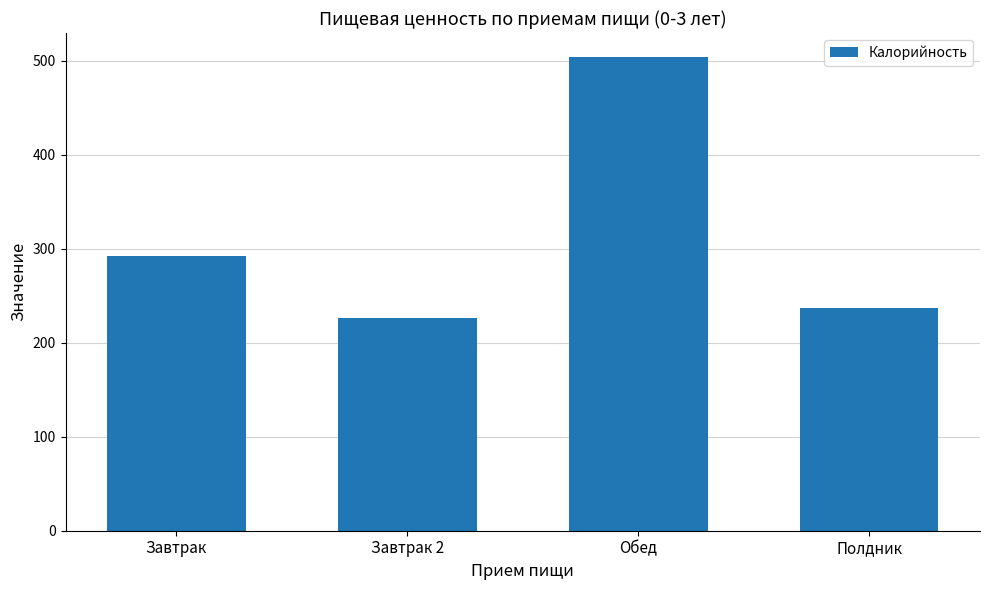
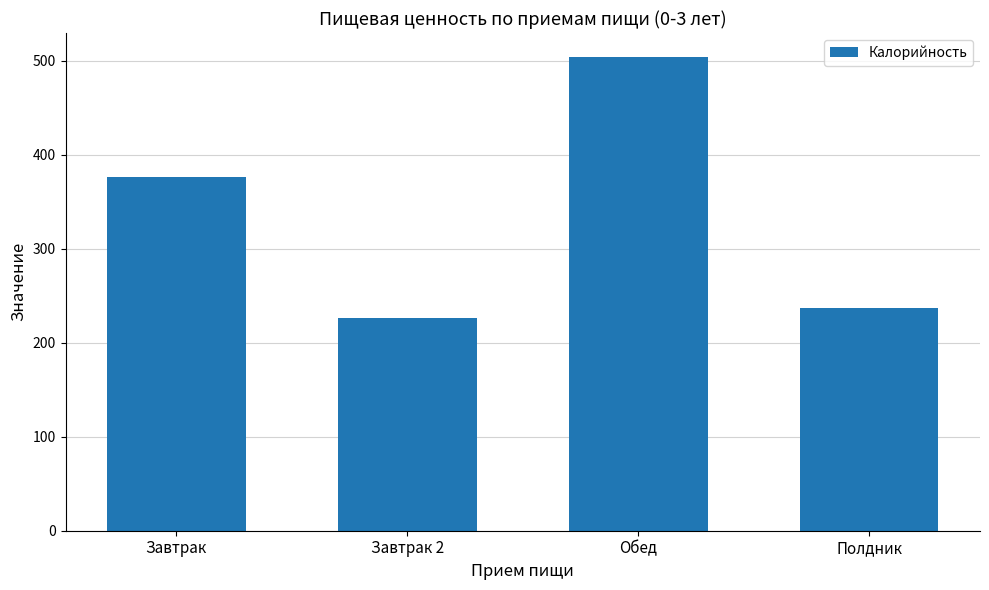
  {
-   "Завтрак": 290,
+   "Завтрак": 380,
    "Завтрак 2": 230,
    "Обед": 500,
    "Полдник": 240
  }
